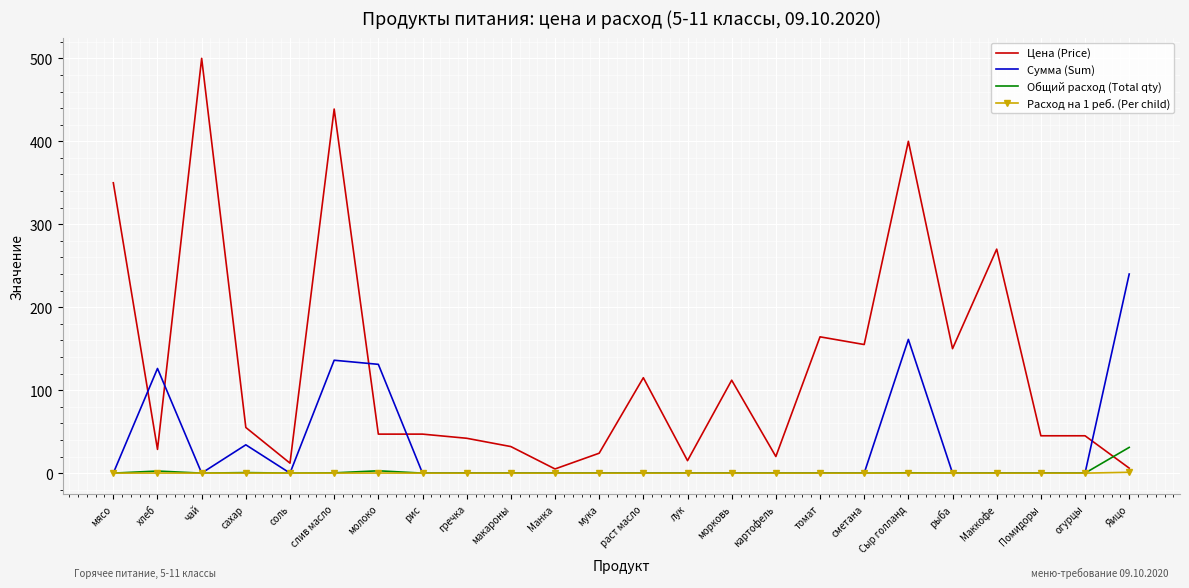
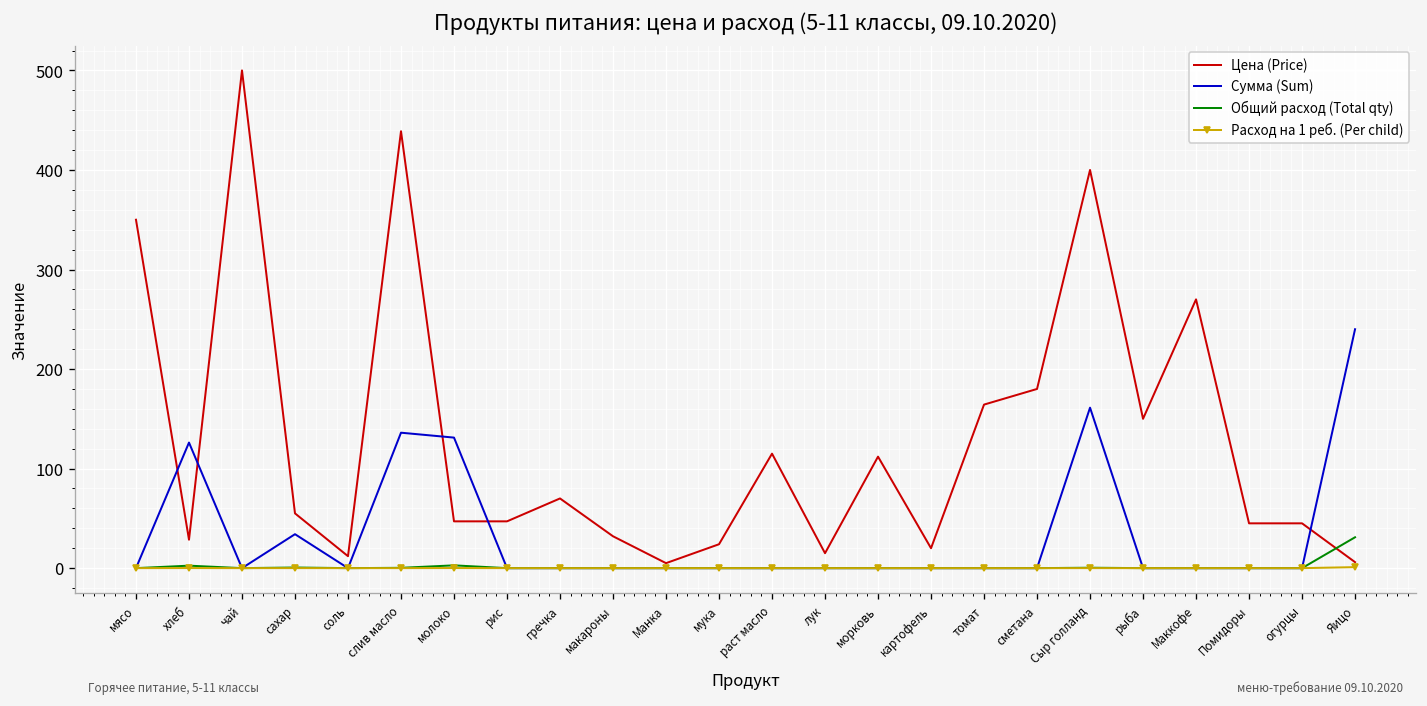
  {
    "Цена (Price)": {
      "мясо": 350,
      "хлеб": 30,
      "чай": 500,
      "сахар": 60,
      "соль": 10,
      "слив масло": 440,
      "молоко": 50,
      "рис": 50,
-     "гречка": 40,
+     "гречка": 70,
      "макароны": 30,
      "Манка": 10,
      "мука": 20,
      "раст масло": 120,
      "лук": 20,
      "морковь": 110,
      "картофель": 20,
      "томат": 160,
-     "сметана": 160,
+     "сметана": 180,
      "Сыр голланд": 400,
      "рыба": 150,
      "Маккофе": 270,
      "Помидоры": 50,
      "огурцы": 50,
      "Яицо": 10
    },
    "Сумма (Sum)": {
      "хлеб": 130,
      "сахар": 30,
      "слив масло": 140,
      "молоко": 130,
      "Сыр голланд": 160,
      "Яицо": 240
    },
    "Общий расход (Total qty)": {
      "Яицо": 30
    },
    "Расход на 1 реб. (Per child)": {
      "Яицо": 0
    }
  }
